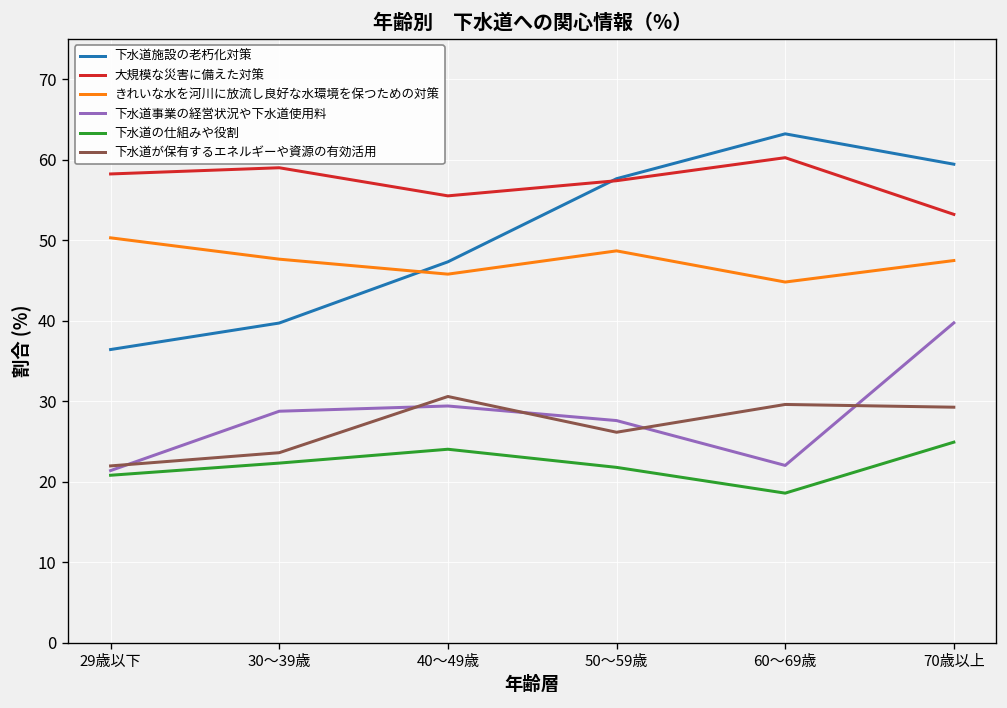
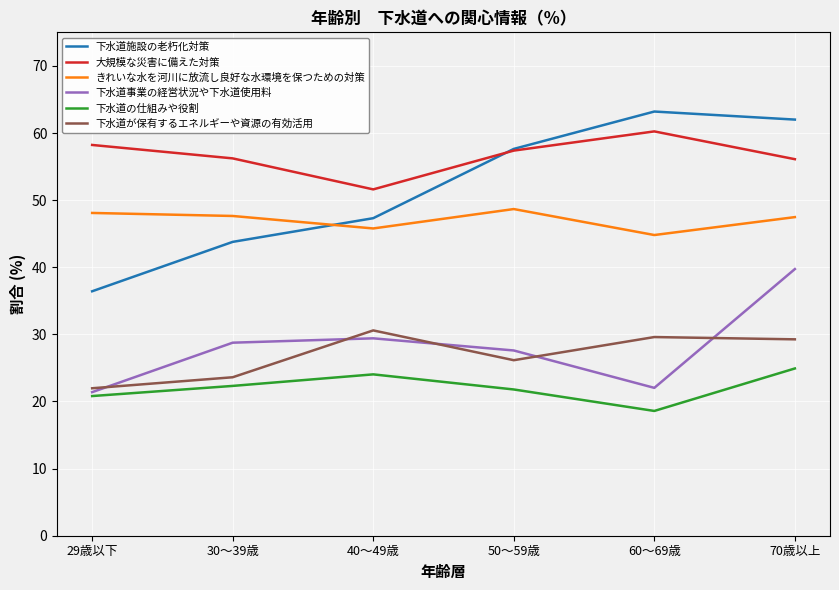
  {
    "下水道施設の老朽化対策": {
      "29歳以下": 36,
-     "30～39歳": 40,
+     "30～39歳": 44,
      "40～49歳": 47,
      "60～69歳": 63,
-     "70歳以上": 59
+     "70歳以上": 62
    },
    "大規模な災害に備えた対策": {
      "29歳以下": 58,
-     "30～39歳": 59,
-     "40～49歳": 56,
+     "30～39歳": 56,
+     "40～49歳": 52,
      "60～69歳": 60,
-     "70歳以上": 53
+     "70歳以上": 56
    },
    "きれいな水を河川に放流し良好な水環境を保つための対策": {
-     "29歳以下": 50,
+     "29歳以下": 48,
      "30～39歳": 48,
      "40～49歳": 46,
      "50～59歳": 49,
      "60～69歳": 45,
      "70歳以上": 47
    },
    "下水道事業の経営状況や下水道使用料": {
      "29歳以下": 21,
      "30～39歳": 29,
      "40～49歳": 29,
      "50～59歳": 28,
      "60～69歳": 22,
      "70歳以上": 40
    },
    "下水道の仕組みや役割": {
      "29歳以下": 21,
      "30～39歳": 22,
      "40～49歳": 24,
      "50～59歳": 22,
      "60～69歳": 19,
      "70歳以上": 25
    },
    "下水道が保有するエネルギーや資源の有効活用": {
      "29歳以下": 22,
      "30～39歳": 24,
      "40～49歳": 31,
      "50～59歳": 26,
      "60～69歳": 30,
      "70歳以上": 29
    }
  }
